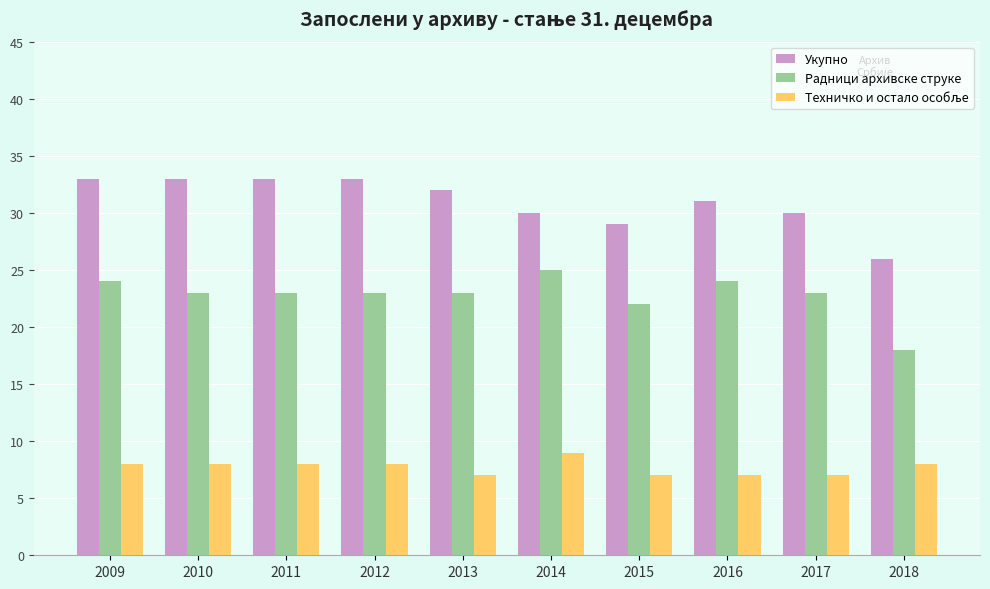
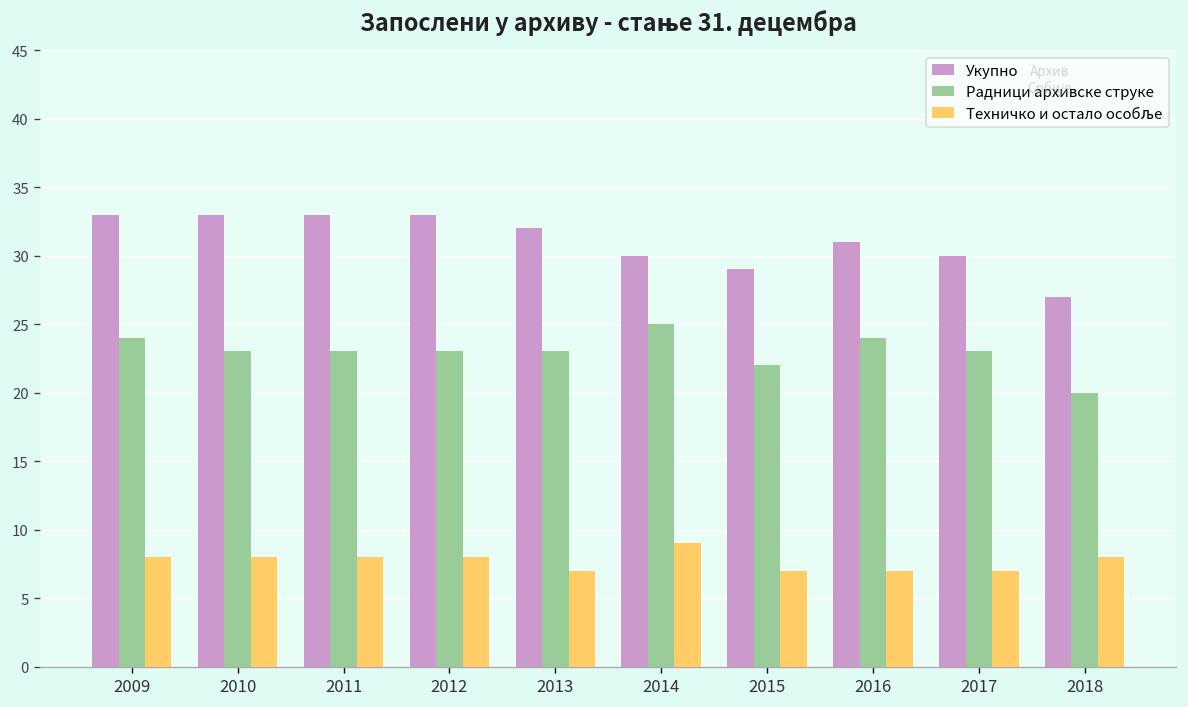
  {
    "Укупно": {
      "2009": 33,
      "2010": 33,
      "2011": 33,
      "2012": 33,
      "2013": 32,
      "2014": 30,
      "2015": 29,
      "2016": 31,
      "2017": 30,
-     "2018": 26
+     "2018": 27
    },
    "Радници архивске струке": {
      "2009": 24,
      "2010": 23,
      "2011": 23,
      "2012": 23,
      "2013": 23,
      "2014": 25,
      "2015": 22,
      "2016": 24,
      "2017": 23,
-     "2018": 18
+     "2018": 20
    },
    "Техничко и остало особље": {
      "2009": 8,
      "2010": 8,
      "2011": 8,
      "2012": 8,
      "2013": 7,
      "2014": 9,
      "2015": 7,
      "2016": 7,
      "2017": 7,
      "2018": 8
    }
  }
